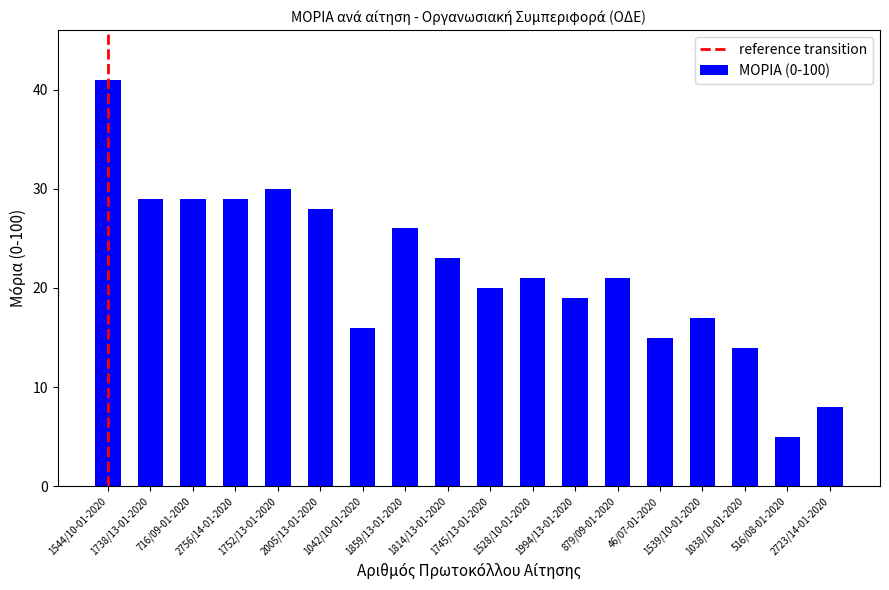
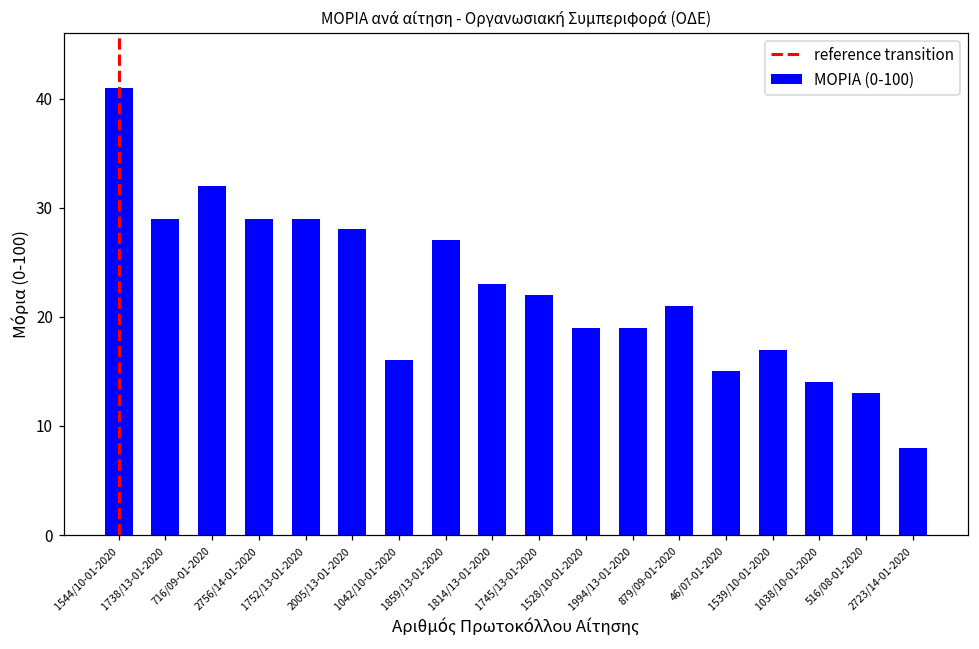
  {
    "1544/10-01-2020": 41,
    "1738/13-01-2020": 29,
-   "716/09-01-2020": 29,
+   "716/09-01-2020": 32,
    "2756/14-01-2020": 29,
-   "1752/13-01-2020": 30,
+   "1752/13-01-2020": 29,
    "2005/13-01-2020": 28,
    "1042/10-01-2020": 16,
-   "1859/13-01-2020": 26,
+   "1859/13-01-2020": 27,
    "1814/13-01-2020": 23,
-   "1745/13-01-2020": 20,
-   "1528/10-01-2020": 21,
+   "1745/13-01-2020": 22,
+   "1528/10-01-2020": 19,
    "1994/13-01-2020": 19,
    "879/09-01-2020": 21,
    "46/07-01-2020": 15,
    "1539/10-01-2020": 17,
    "1038/10-01-2020": 14,
-   "516/08-01-2020": 5,
+   "516/08-01-2020": 13,
    "2723/14-01-2020": 8
  }
